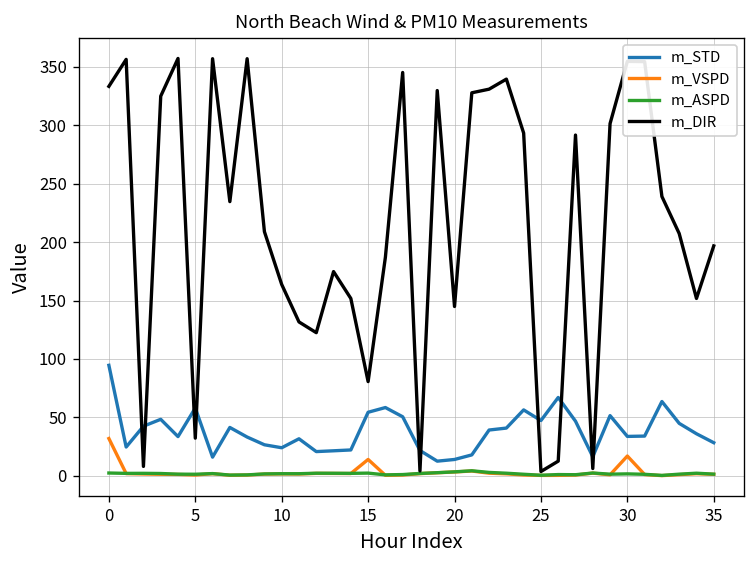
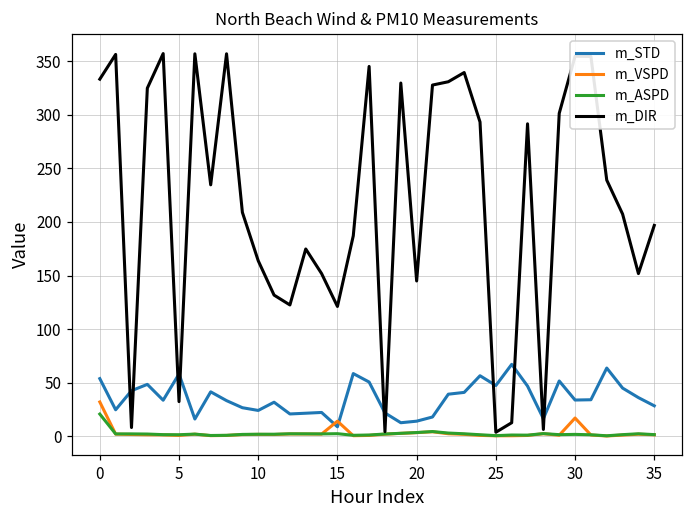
  {
    "m_STD": {
-     "0": 90,
+     "0": 50,
      "5": 60,
      "10": 20,
-     "15": 50,
+     "15": 10,
      "20": 10,
      "25": 50,
      "30": 30,
      "35": 30
    },
    "m_VSPD": {
      "0": 30,
      "15": 10,
      "30": 20
    },
    "m_ASPD": {
-     "0": 0,
+     "0": 20,
      "15": 0,
      "30": 0
    },
    "m_DIR": {
      "0": 330,
      "5": 30,
      "10": 160,
-     "15": 80,
+     "15": 120,
      "20": 140,
      "25": 0,
      "35": 200
    }
  }
